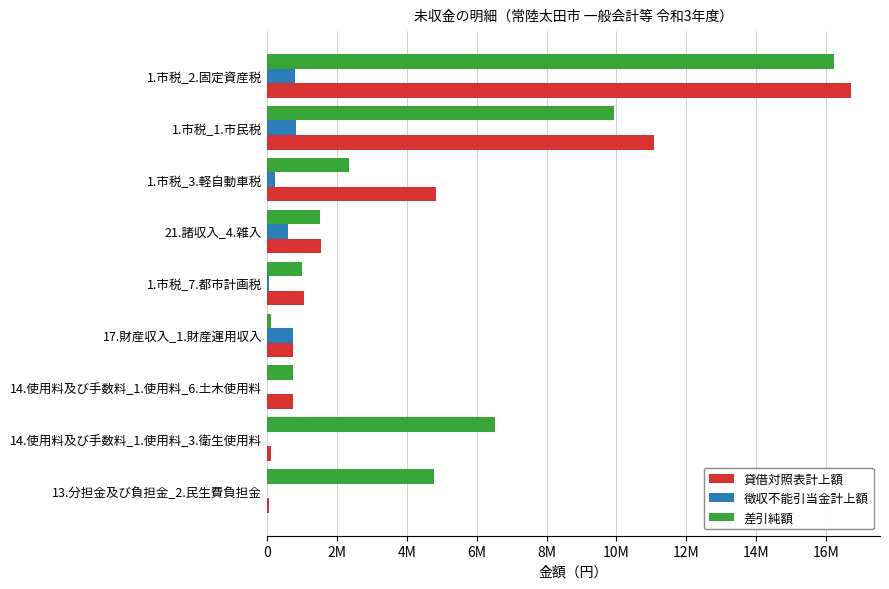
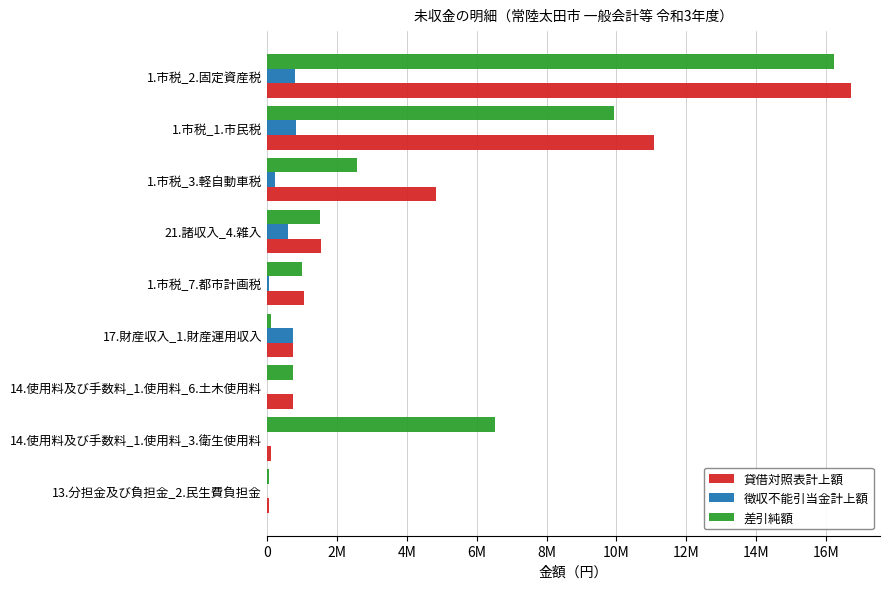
  {
    "貸借対照表計上額": {
      "1.市税_2.固定資産税": 16700000,
      "1.市税_1.市民税": 11100000,
      "1.市税_3.軽自動車税": 4800000,
      "21.諸収入_4.雑入": 1600000,
      "1.市税_7.都市計画税": 1100000,
      "17.財産収入_1.財産運用収入": 700000,
      "14.使用料及び手数料_1.使用料_6.土木使用料": 700000,
      "14.使用料及び手数料_1.使用料_3.衛生使用料": 100000
    },
    "徴収不能引当金計上額": {
      "1.市税_2.固定資産税": 800000,
      "1.市税_1.市民税": 800000,
      "1.市税_3.軽自動車税": 200000,
      "21.諸収入_4.雑入": 600000,
      "17.財産収入_1.財産運用収入": 700000,
      "14.使用料及び手数料_1.使用料_6.土木使用料": 0,
      "14.使用料及び手数料_1.使用料_3.衛生使用料": 0
    },
    "差引純額": {
      "1.市税_2.固定資産税": 16200000,
      "1.市税_1.市民税": 9900000,
-     "1.市税_3.軽自動車税": 2300000,
+     "1.市税_3.軽自動車税": 2600000,
      "21.諸収入_4.雑入": 1500000,
      "1.市税_7.都市計画税": 1000000,
      "17.財産収入_1.財産運用収入": 100000,
      "14.使用料及び手数料_1.使用料_6.土木使用料": 700000,
      "14.使用料及び手数料_1.使用料_3.衛生使用料": 6500000,
-     "13.分担金及び負担金_2.民生費負担金": 4800000
+     "13.分担金及び負担金_2.民生費負担金": 0
    }
  }
